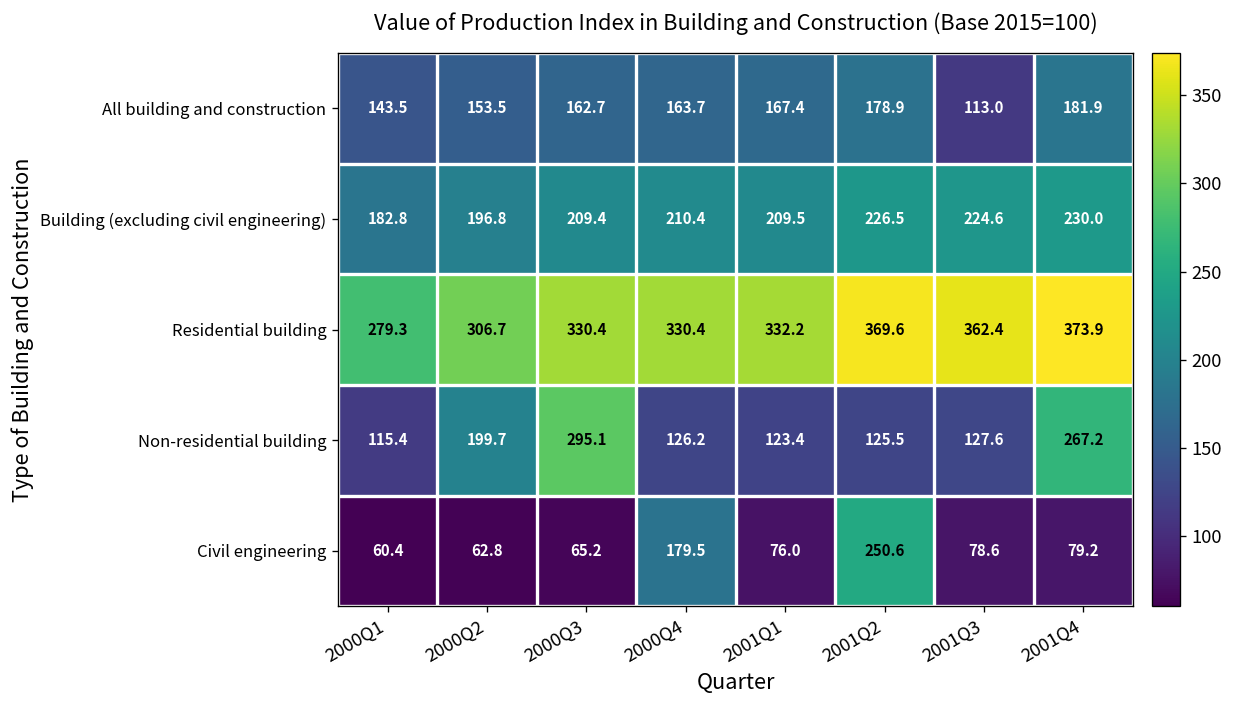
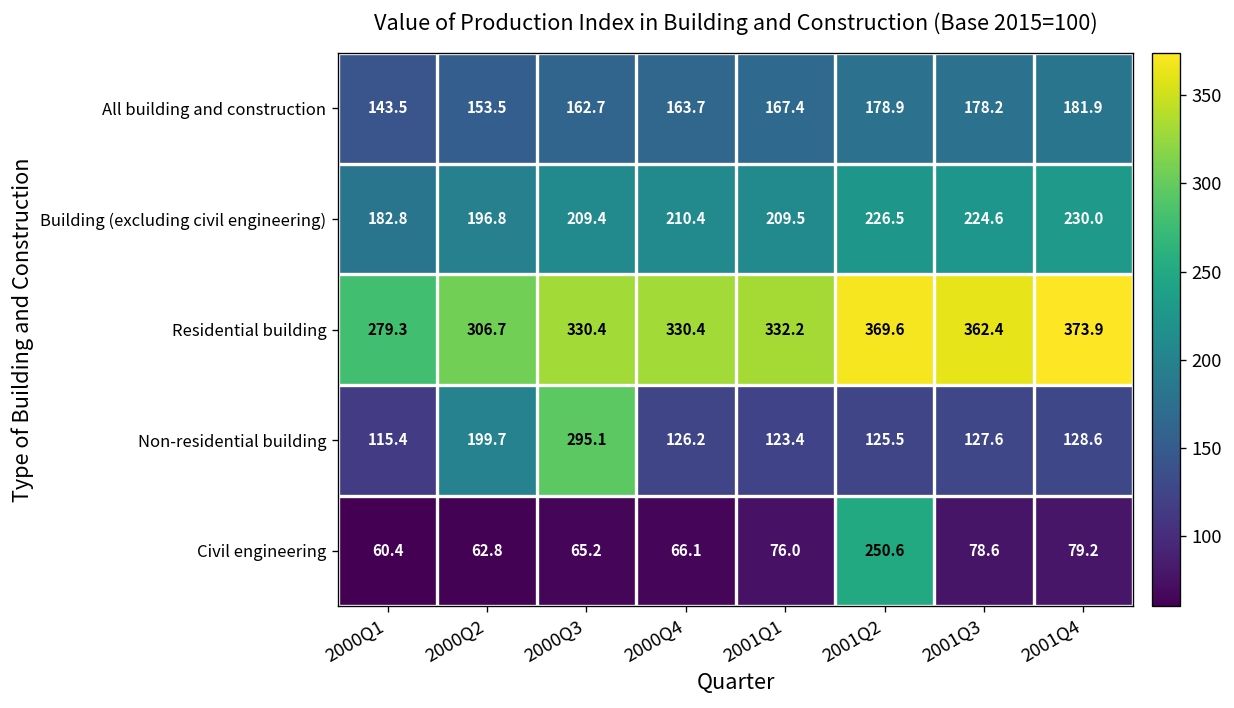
  {
    "All building and construction": {
      "2000Q1": 143.5,
      "2000Q2": 153.5,
      "2000Q3": 162.7,
      "2000Q4": 163.7,
      "2001Q1": 167.4,
      "2001Q2": 178.9,
-     "2001Q3": 113.0,
+     "2001Q3": 178.2,
      "2001Q4": 181.9
    },
    "Building (excluding civil engineering)": {
      "2000Q1": 182.8,
      "2000Q2": 196.8,
      "2000Q3": 209.4,
      "2000Q4": 210.4,
      "2001Q1": 209.5,
      "2001Q2": 226.5,
      "2001Q3": 224.6,
      "2001Q4": 230.0
    },
    "Residential building": {
      "2000Q1": 279.3,
      "2000Q2": 306.7,
      "2000Q3": 330.4,
      "2000Q4": 330.4,
      "2001Q1": 332.2,
      "2001Q2": 369.6,
      "2001Q3": 362.4,
      "2001Q4": 373.9
    },
    "Non-residential building": {
      "2000Q1": 115.4,
      "2000Q2": 199.7,
      "2000Q3": 295.1,
      "2000Q4": 126.2,
      "2001Q1": 123.4,
      "2001Q2": 125.5,
      "2001Q3": 127.6,
-     "2001Q4": 267.2
+     "2001Q4": 128.6
    },
    "Civil engineering": {
      "2000Q1": 60.4,
      "2000Q2": 62.8,
      "2000Q3": 65.2,
-     "2000Q4": 179.5,
+     "2000Q4": 66.1,
      "2001Q1": 76.0,
      "2001Q2": 250.6,
      "2001Q3": 78.6,
      "2001Q4": 79.2
    }
  }
